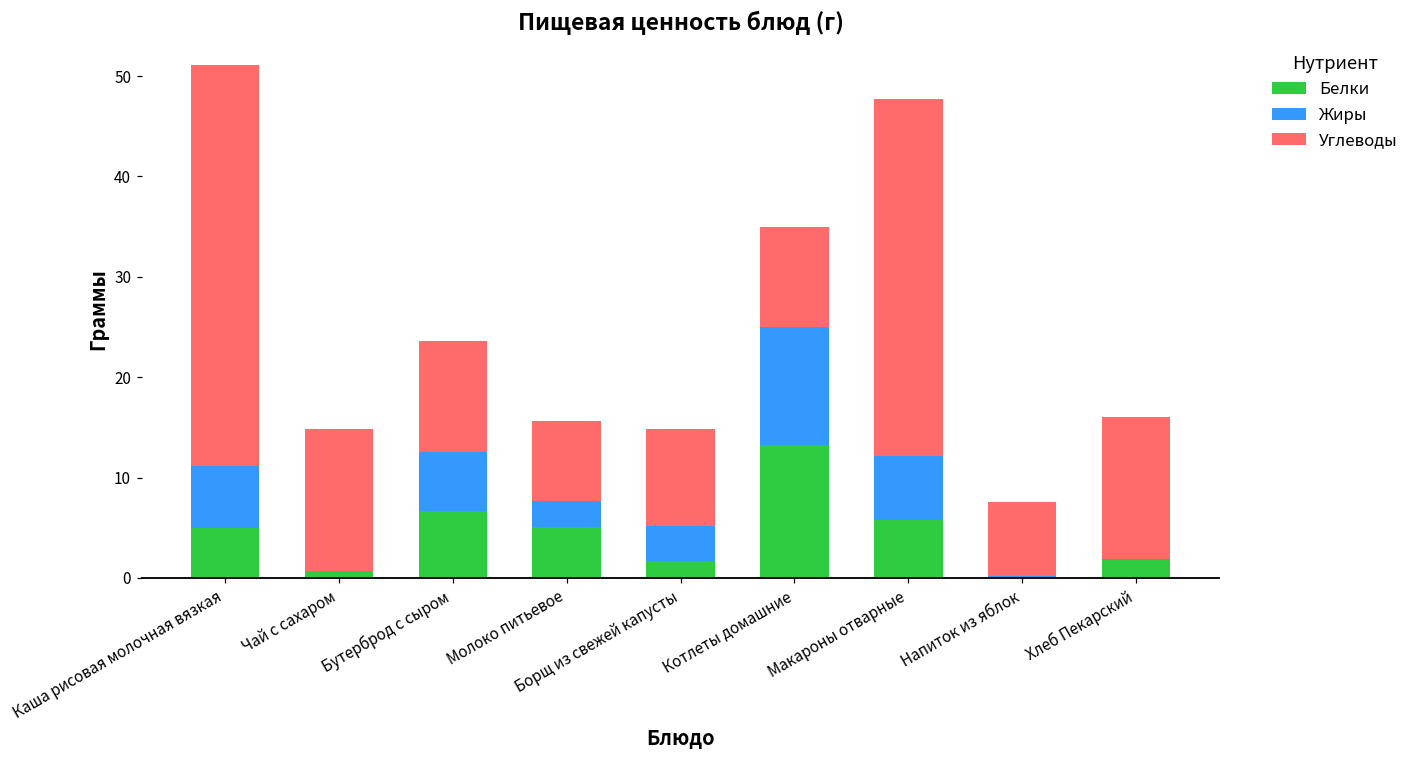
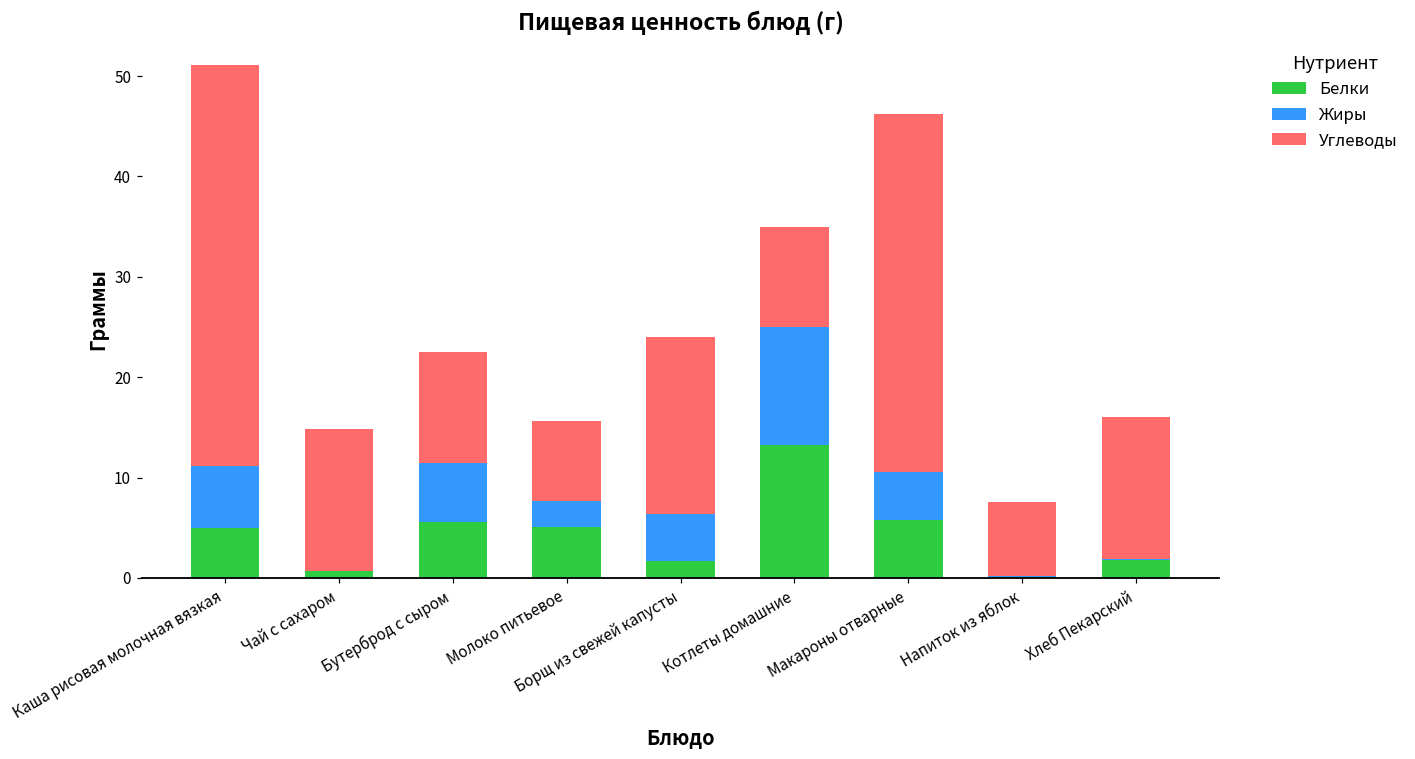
  {
    "Белки": {
      "Каша рисовая молочная вязкая": 5,
      "Чай с сахаром": 1,
-     "Бутерброд с сыром": 7,
+     "Бутерброд с сыром": 6,
      "Молоко питьевое": 5,
      "Борщ из свежей капусты": 2,
      "Котлеты домашние": 13,
      "Макароны отварные": 6,
      "Хлеб Пекарский": 2
    },
    "Жиры": {
      "Каша рисовая молочная вязкая": 6,
      "Чай с сахаром": 0,
      "Бутерброд с сыром": 6,
      "Молоко питьевое": 3,
-     "Борщ из свежей капусты": 3,
+     "Борщ из свежей капусты": 5,
      "Котлеты домашние": 12,
-     "Макароны отварные": 6
+     "Макароны отварные": 5
    },
    "Углеводы": {
      "Каша рисовая молочная вязкая": 40,
      "Чай с сахаром": 14,
      "Бутерброд с сыром": 11,
      "Молоко питьевое": 8,
-     "Борщ из свежей капусты": 10,
+     "Борщ из свежей капусты": 18,
      "Котлеты домашние": 10,
      "Макароны отварные": 36,
      "Напиток из яблок": 7,
      "Хлеб Пекарский": 14
    }
  }
